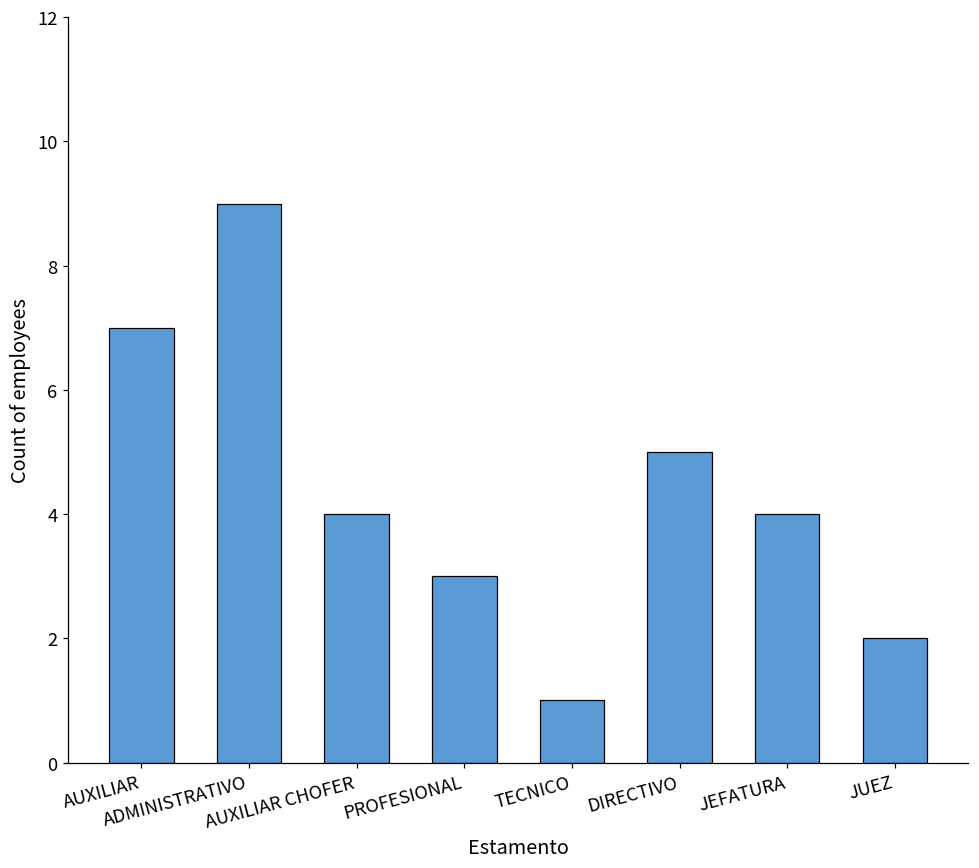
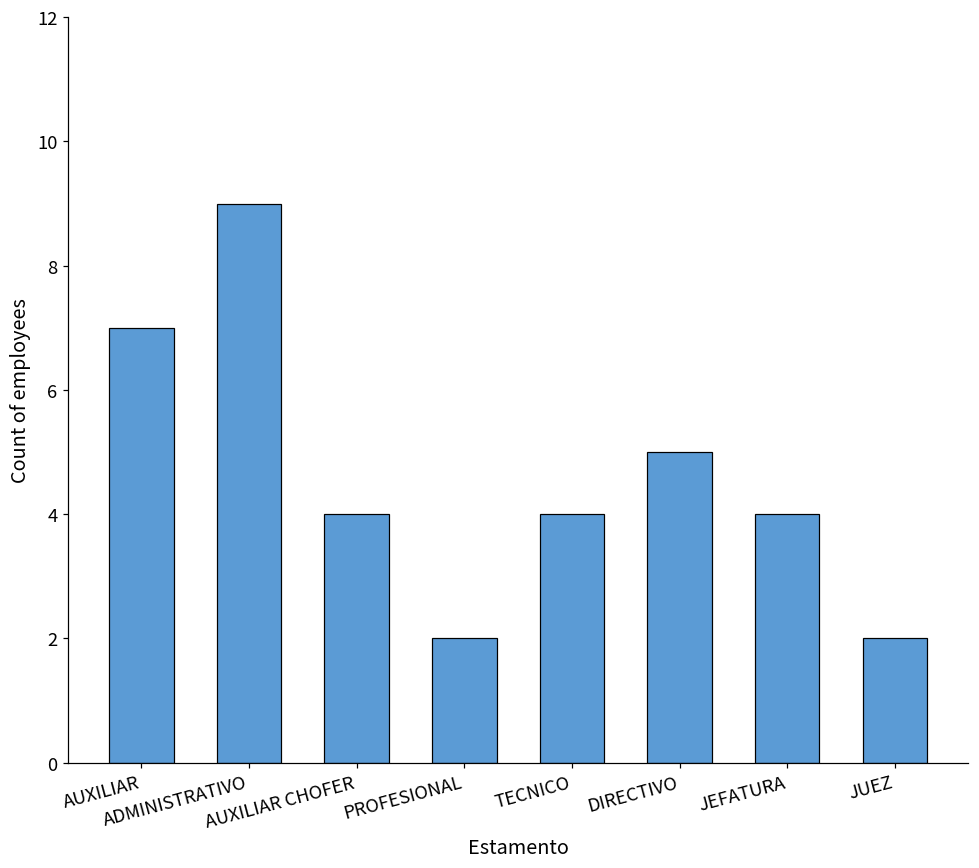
  {
    "AUXILIAR": 7,
    "ADMINISTRATIVO": 9,
    "AUXILIAR CHOFER": 4,
-   "PROFESIONAL": 3,
-   "TECNICO": 1,
+   "PROFESIONAL": 2,
+   "TECNICO": 4,
    "DIRECTIVO": 5,
    "JEFATURA": 4,
    "JUEZ": 2
  }
